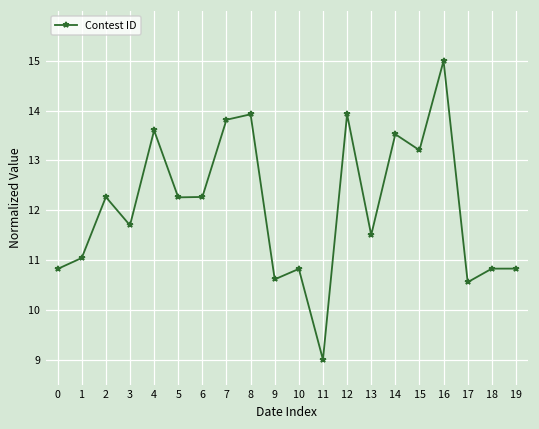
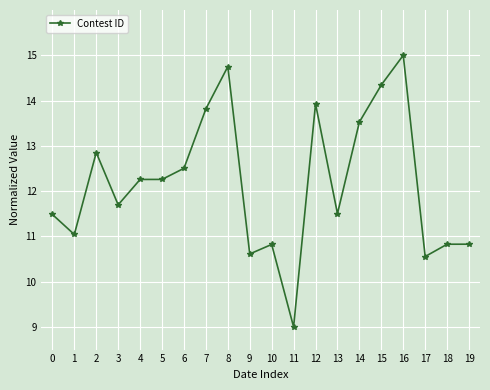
  {
-   "0": 10.8,
+   "0": 11.5,
    "1": 11.0,
-   "2": 12.3,
+   "2": 12.9,
    "3": 11.7,
-   "4": 13.6,
+   "4": 12.3,
    "5": 12.3,
-   "6": 12.3,
+   "6": 12.5,
    "7": 13.8,
-   "8": 13.9,
+   "8": 14.8,
    "9": 10.6,
    "10": 10.8,
    "11": 9.0,
    "12": 13.9,
    "13": 11.5,
    "14": 13.5,
-   "15": 13.2,
+   "15": 14.3,
    "16": 15.0,
    "17": 10.6,
    "18": 10.8,
    "19": 10.8
  }
